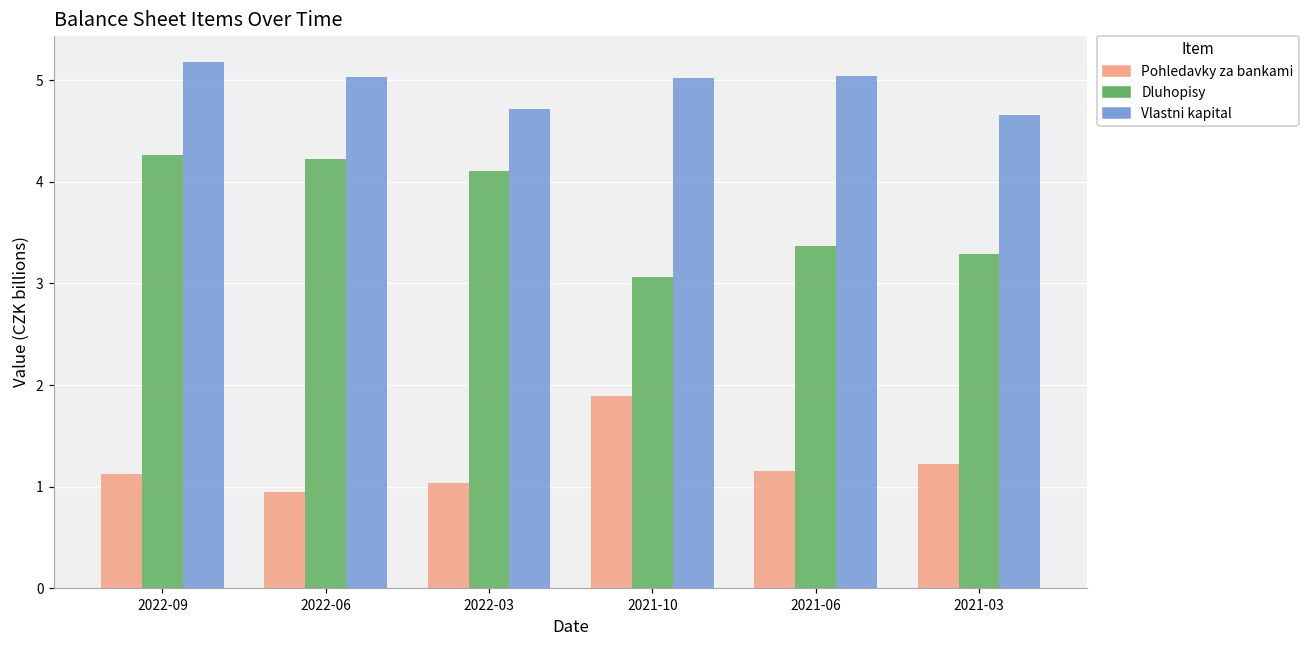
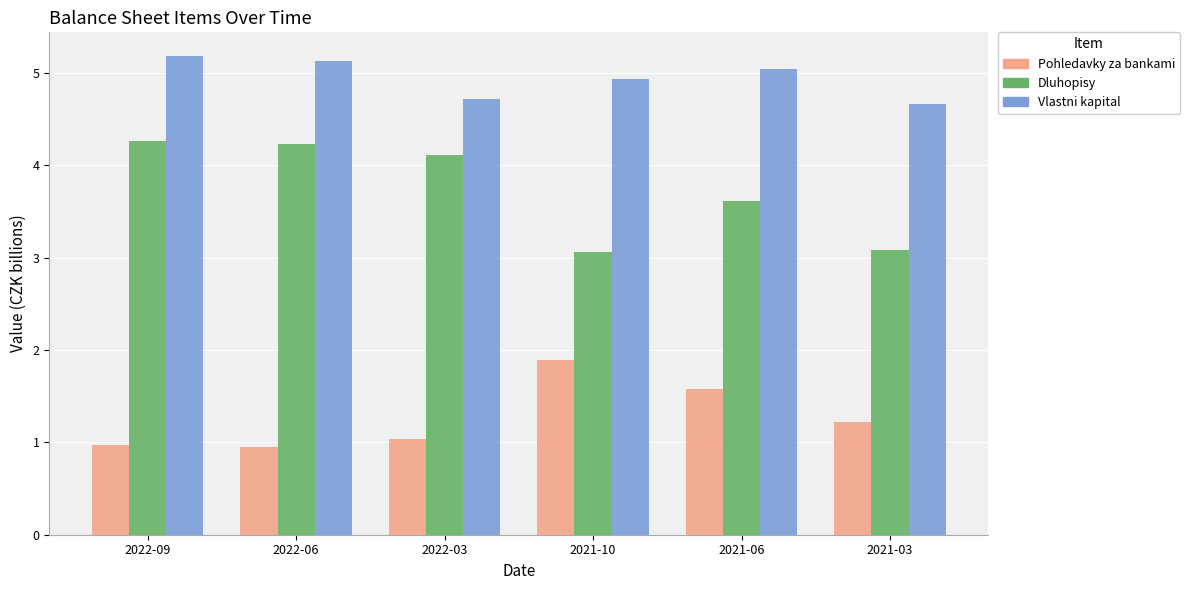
  {
    "Pohledavky za bankami": {
-     "2022-09": 1.1,
+     "2022-09": 1.0,
      "2022-06": 0.9,
      "2022-03": 1.0,
      "2021-10": 1.9,
-     "2021-06": 1.2,
+     "2021-06": 1.6,
      "2021-03": 1.2
    },
    "Dluhopisy": {
      "2022-09": 4.3,
      "2022-06": 4.2,
      "2022-03": 4.1,
      "2021-10": 3.1,
-     "2021-06": 3.4,
-     "2021-03": 3.3
+     "2021-06": 3.6,
+     "2021-03": 3.1
    },
    "Vlastni kapital": {
      "2022-09": 5.2,
-     "2022-06": 5.0,
+     "2022-06": 5.1,
      "2022-03": 4.7,
-     "2021-10": 5.0,
+     "2021-10": 4.9,
      "2021-06": 5.0,
      "2021-03": 4.7
    }
  }
